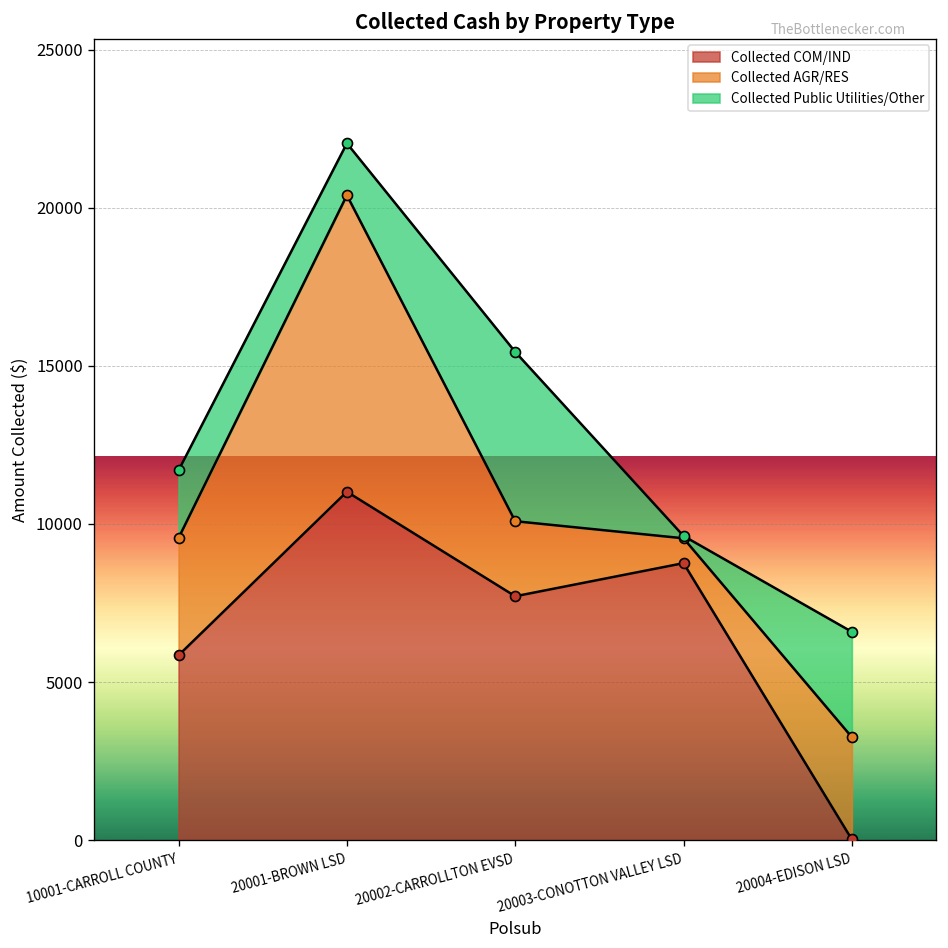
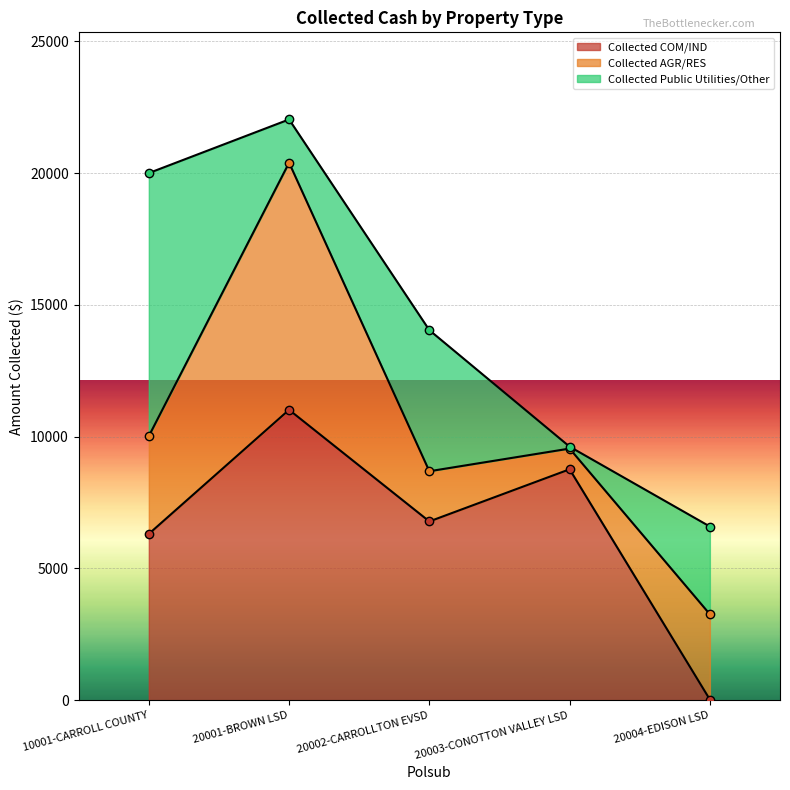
  {
    "Collected COM/IND": {
-     "10001-CARROLL COUNTY": 5800,
+     "10001-CARROLL COUNTY": 6300,
      "20001-BROWN LSD": 11000,
-     "20002-CARROLLTON EVSD": 7700,
+     "20002-CARROLLTON EVSD": 6800,
      "20003-CONOTTON VALLEY LSD": 8800,
      "20004-EDISON LSD": 0
    },
    "Collected AGR/RES": {
      "10001-CARROLL COUNTY": 3700,
      "20001-BROWN LSD": 9400,
-     "20002-CARROLLTON EVSD": 2400,
+     "20002-CARROLLTON EVSD": 1900,
      "20004-EDISON LSD": 3200
    },
    "Collected Public Utilities/Other": {
-     "10001-CARROLL COUNTY": 2100,
+     "10001-CARROLL COUNTY": 10000,
      "20001-BROWN LSD": 1600,
      "20002-CARROLLTON EVSD": 5400,
      "20004-EDISON LSD": 3300
    }
  }
